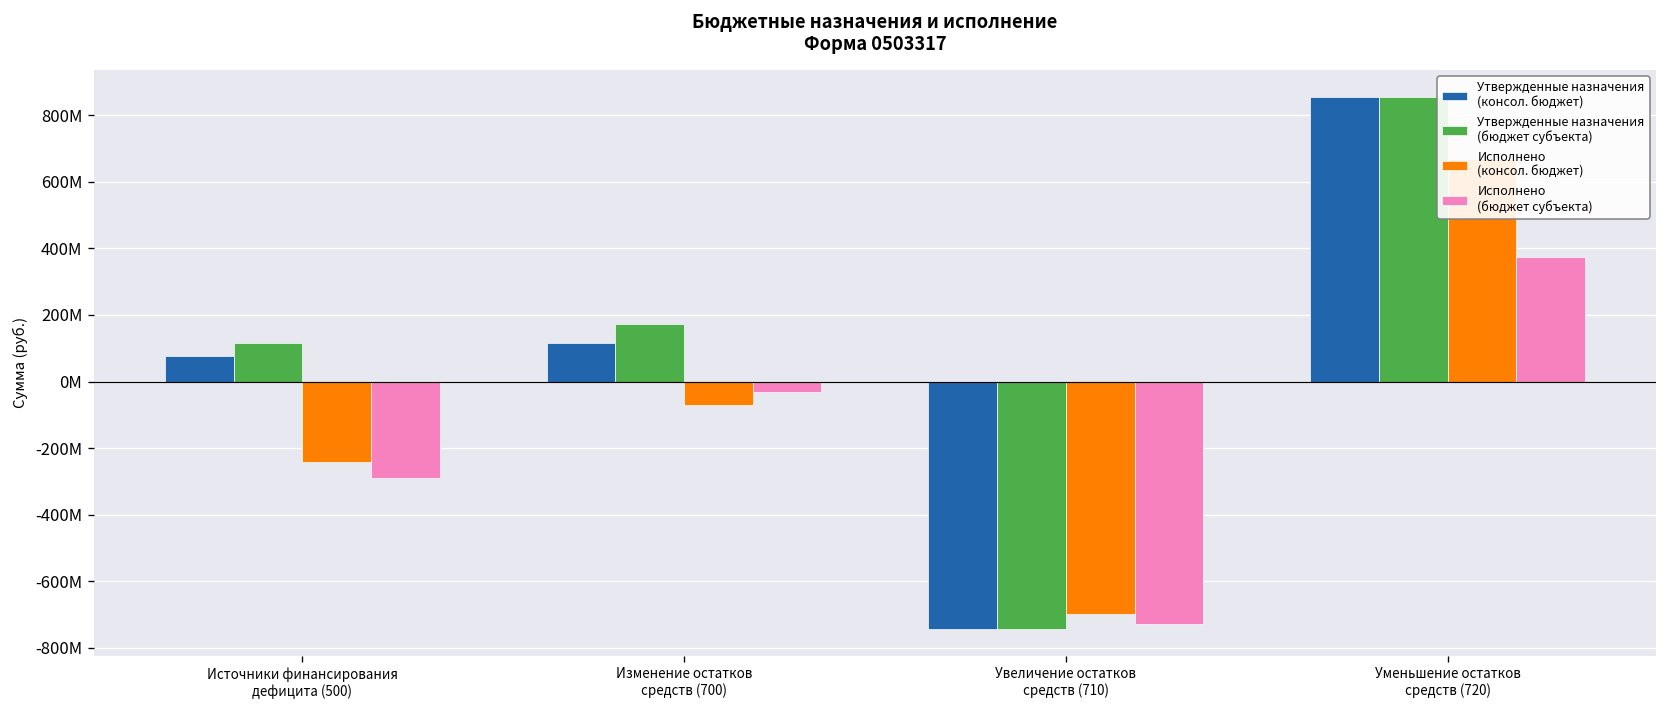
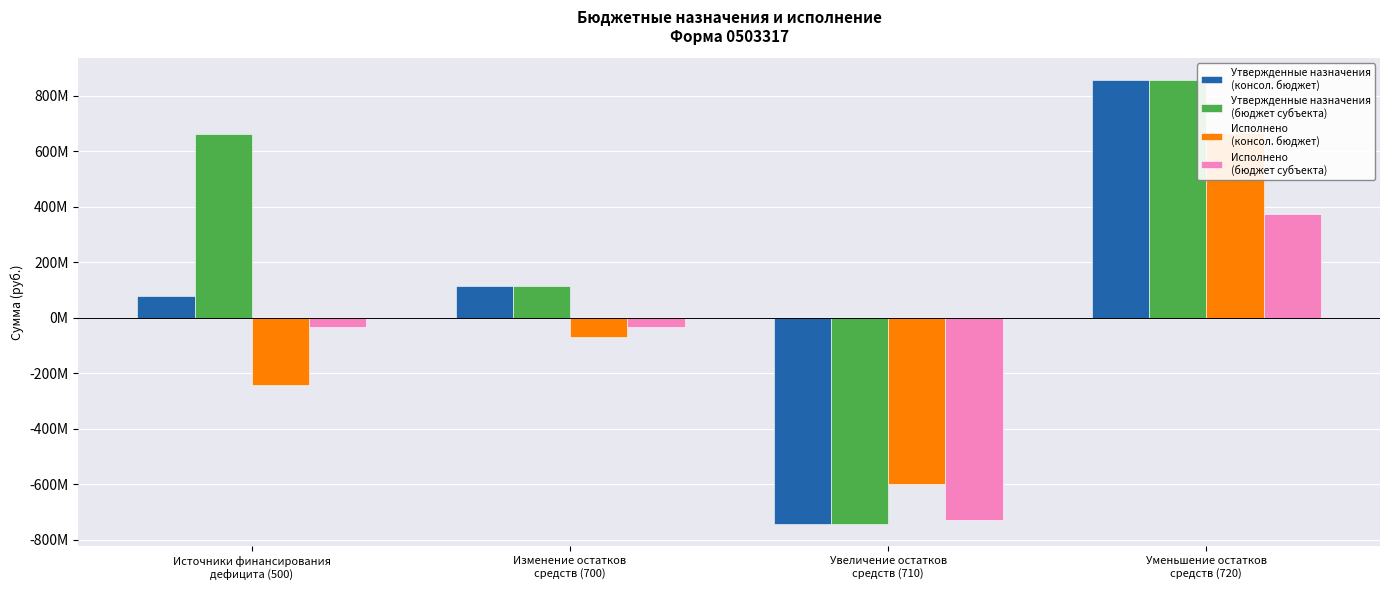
  {
    "Утвержденные назначения (консол. бюджет)": {
      "Источники финансирования дефицита (500)": 80000000,
      "Изменение остатков средств (700)": 120000000,
      "Увеличение остатков средств (710)": -740000000,
      "Уменьшение остатков средств (720)": 860000000
    },
    "Утвержденные назначения (бюджет субъекта)": {
-     "Источники финансирования дефицита (500)": 120000000,
-     "Изменение остатков средств (700)": 170000000,
+     "Источники финансирования дефицита (500)": 660000000,
+     "Изменение остатков средств (700)": 120000000,
      "Увеличение остатков средств (710)": -740000000,
      "Уменьшение остатков средств (720)": 860000000
    },
    "Исполнено (консол. бюджет)": {
      "Источники финансирования дефицита (500)": -240000000,
      "Изменение остатков средств (700)": -70000000,
-     "Увеличение остатков средств (710)": -700000000
+     "Увеличение остатков средств (710)": -600000000
    },
    "Исполнено (бюджет субъекта)": {
-     "Источники финансирования дефицита (500)": -290000000,
+     "Источники финансирования дефицита (500)": -30000000,
      "Изменение остатков средств (700)": -30000000,
      "Увеличение остатков средств (710)": -730000000,
      "Уменьшение остатков средств (720)": 380000000
    }
  }
